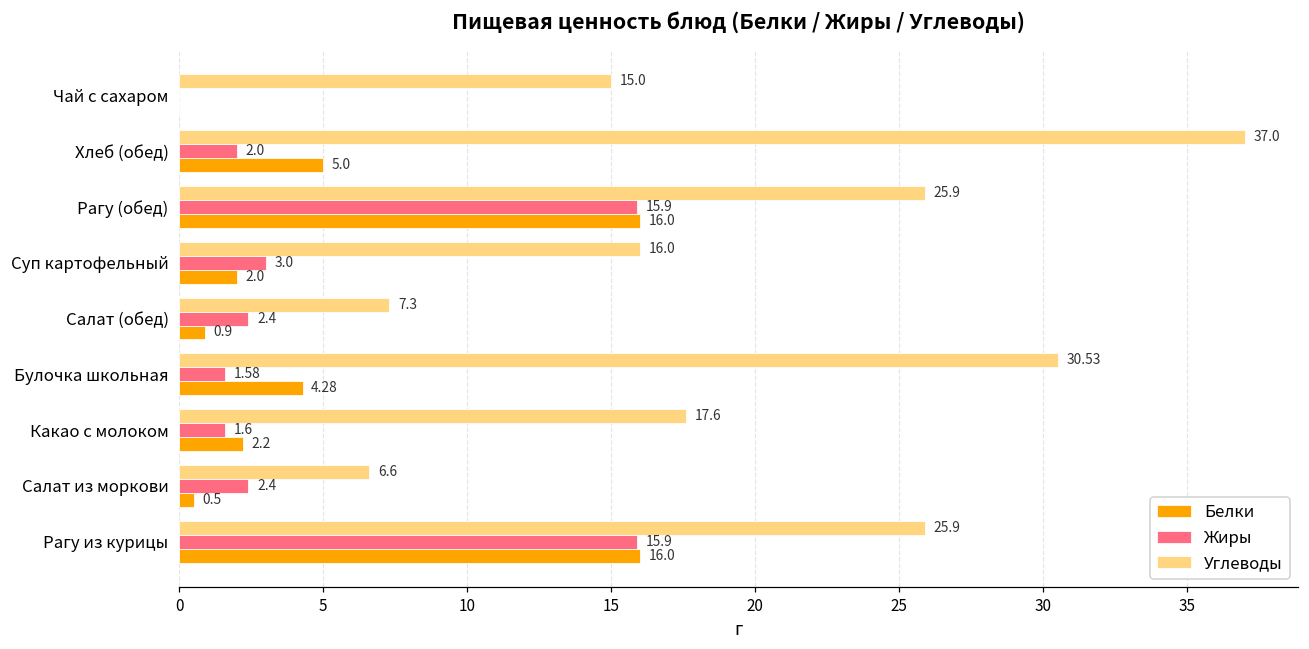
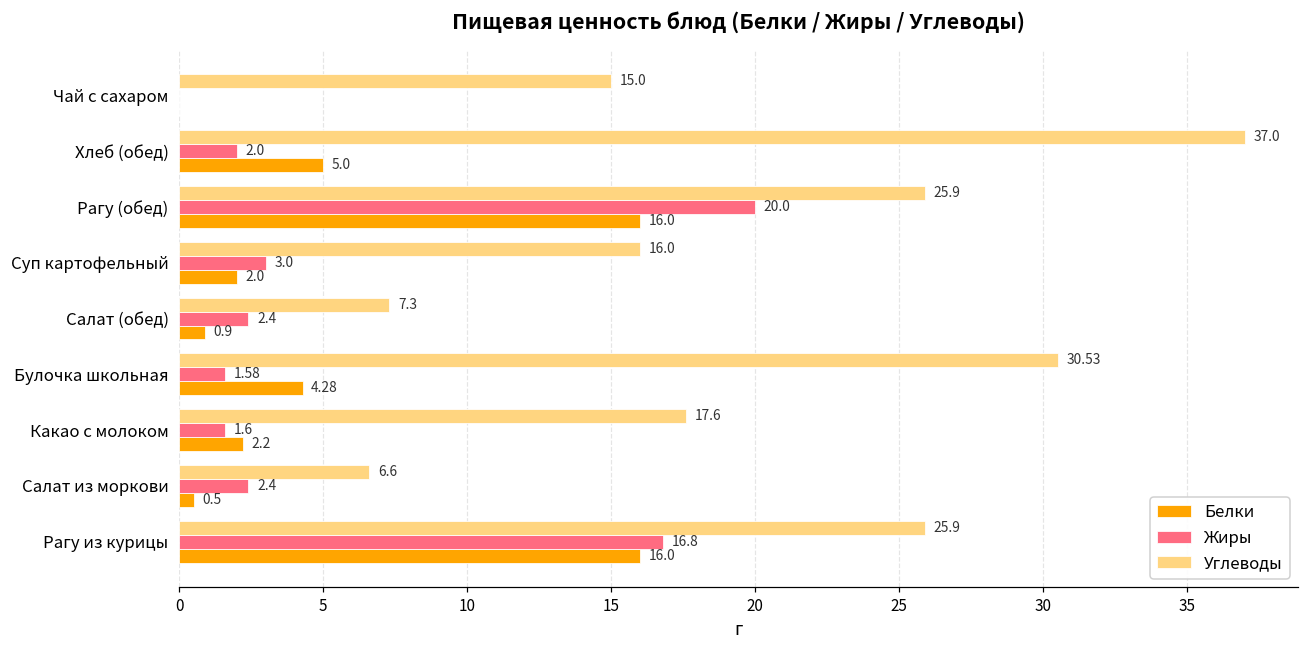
  {
    "Белки": {
      "Хлеб (обед)": 5.0,
      "Рагу (обед)": 16.0,
      "Суп картофельный": 2.0,
      "Салат (обед)": 0.9,
      "Булочка школьная": 4.28,
      "Какао с молоком": 2.2,
      "Салат из моркови": 0.5,
      "Рагу из курицы": 16.0
    },
    "Жиры": {
      "Хлеб (обед)": 2.0,
-     "Рагу (обед)": 15.9,
+     "Рагу (обед)": 20.0,
      "Суп картофельный": 3.0,
      "Салат (обед)": 2.4,
      "Булочка школьная": 1.58,
      "Какао с молоком": 1.6,
      "Салат из моркови": 2.4,
-     "Рагу из курицы": 15.9
+     "Рагу из курицы": 16.8
    },
    "Углеводы": {
      "Чай с сахаром": 15.0,
      "Хлеб (обед)": 37.0,
      "Рагу (обед)": 25.9,
      "Суп картофельный": 16.0,
      "Салат (обед)": 7.3,
      "Булочка школьная": 30.53,
      "Какао с молоком": 17.6,
      "Салат из моркови": 6.6,
      "Рагу из курицы": 25.9
    }
  }
